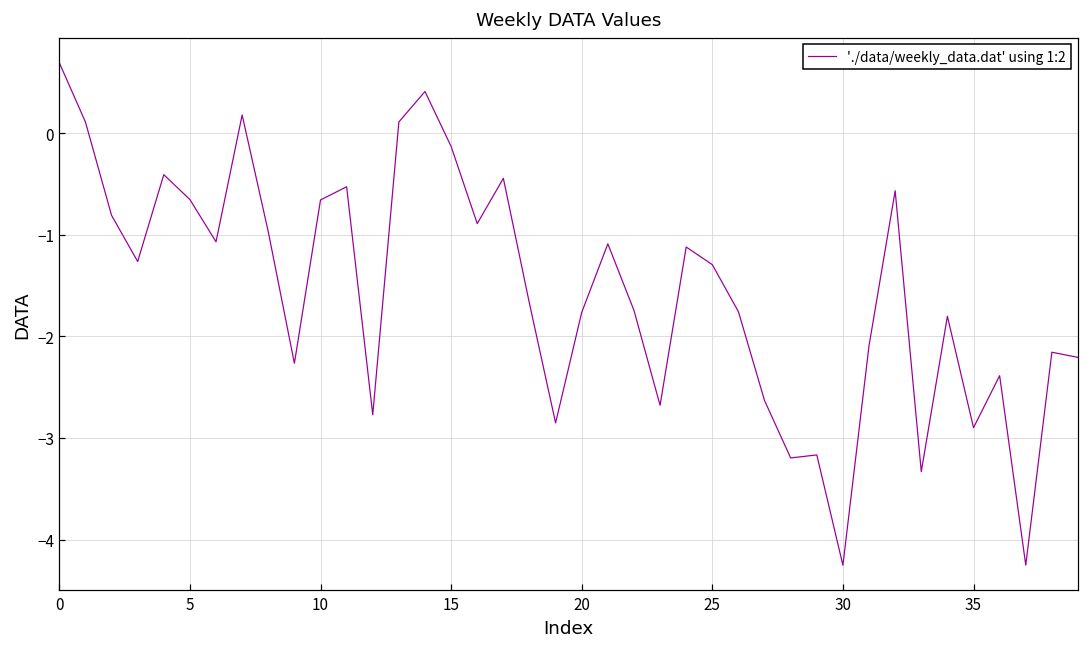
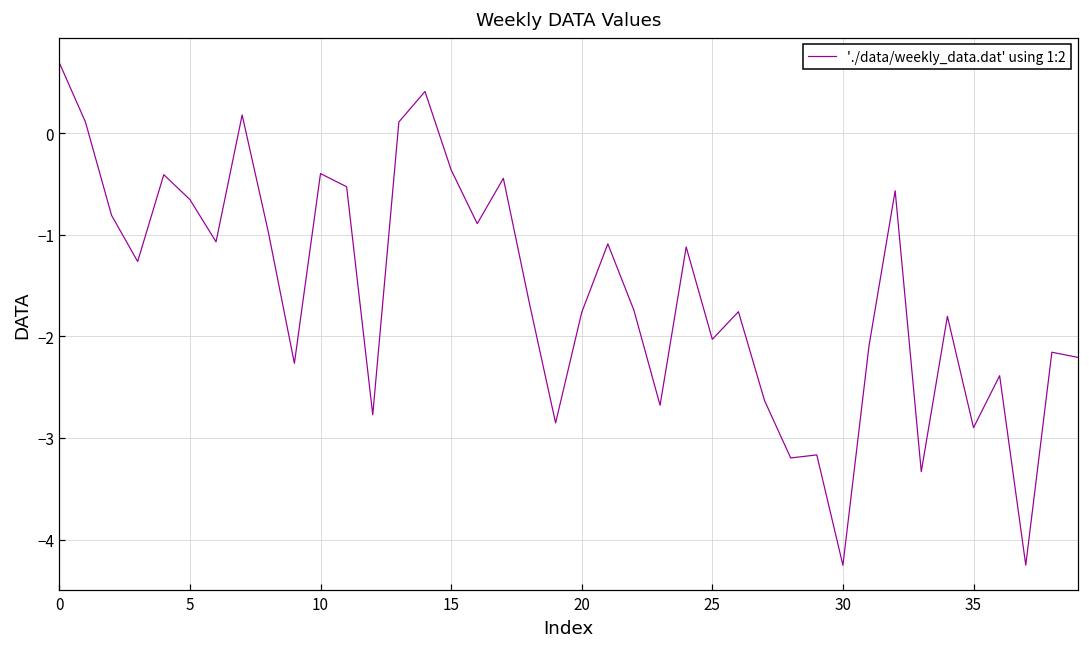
  {
    "0": 0.7,
    "5": -0.7,
-   "10": -0.7,
-   "15": -0.1,
+   "10": -0.4,
+   "15": -0.4,
    "20": -1.8,
-   "25": -1.3,
+   "25": -2.0,
    "30": -4.3,
    "35": -2.9
  }
